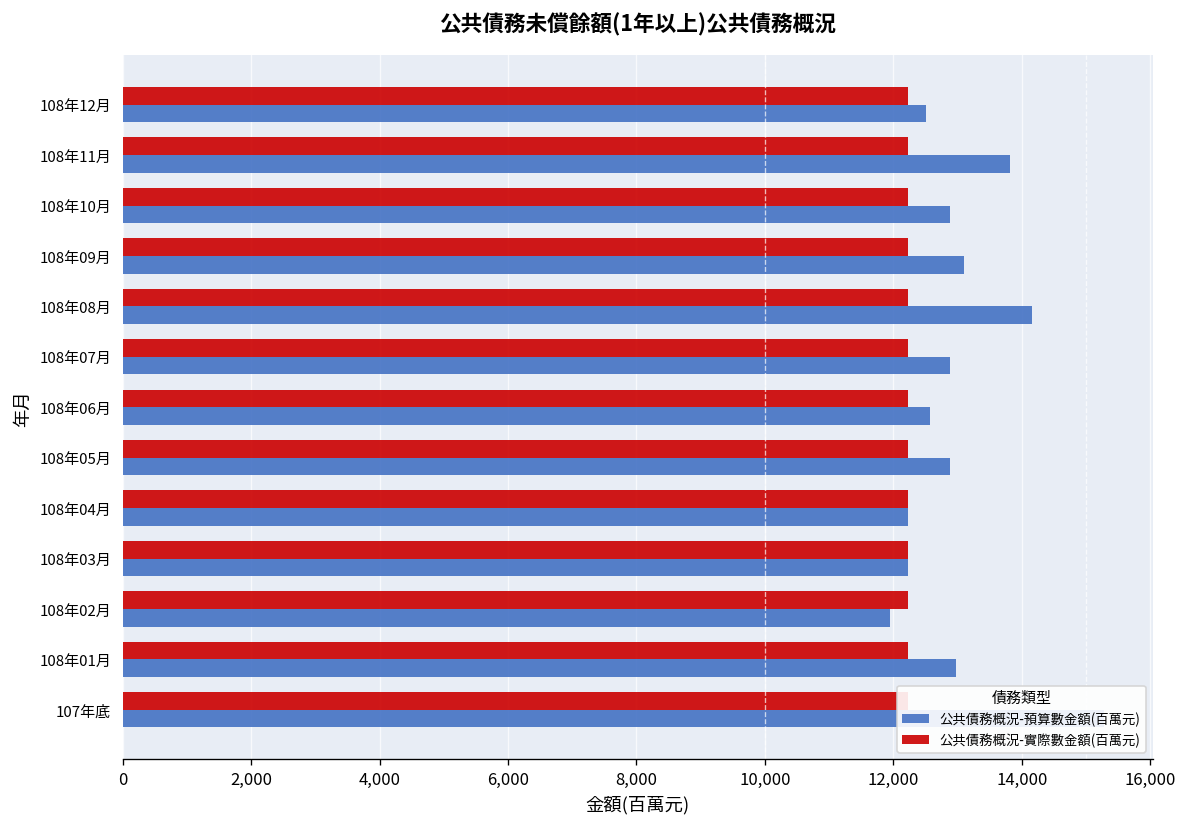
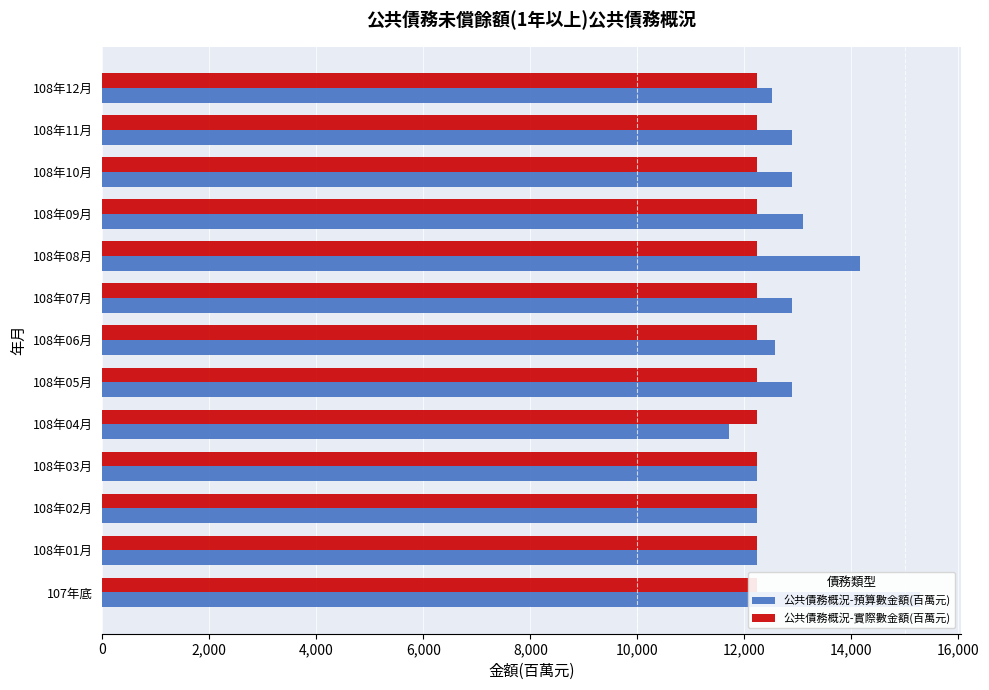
  {
    "公共債務概況-預算數金額(百萬元)": {
      "108年12月": "12,500",
-     "108年11月": "13,800",
+     "108年11月": "12,900",
      "108年10月": "12,900",
      "108年09月": "13,100",
      "108年08月": "14,200",
      "108年07月": "12,900",
      "108年06月": "12,600",
      "108年05月": "12,900",
-     "108年04月": "12,200",
+     "108年04月": "11,700",
      "108年03月": "12,200",
-     "108年02月": "12,000",
-     "108年01月": "13,000"
+     "108年02月": "12,200",
+     "108年01月": "12,200"
    },
    "公共債務概況-實際數金額(百萬元)": {
      "108年12月": "12,200",
      "108年11月": "12,200",
      "108年10月": "12,200",
      "108年09月": "12,200",
      "108年08月": "12,200",
      "108年07月": "12,200",
      "108年06月": "12,200",
      "108年05月": "12,200",
      "108年04月": "12,200",
      "108年03月": "12,200",
      "108年02月": "12,200",
      "108年01月": "12,200"
    }
  }
